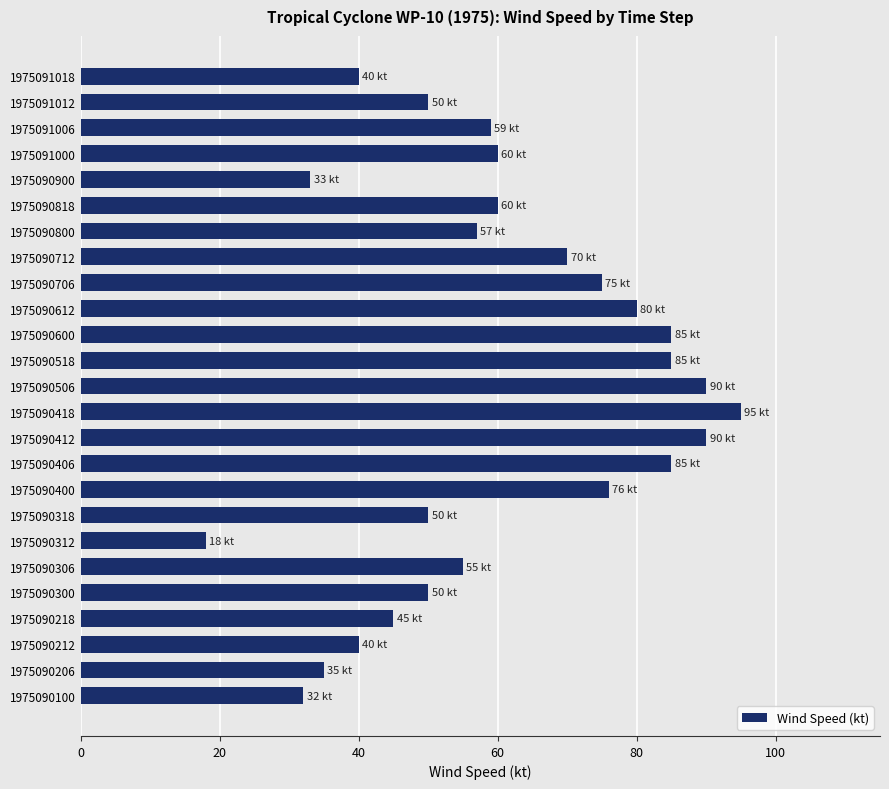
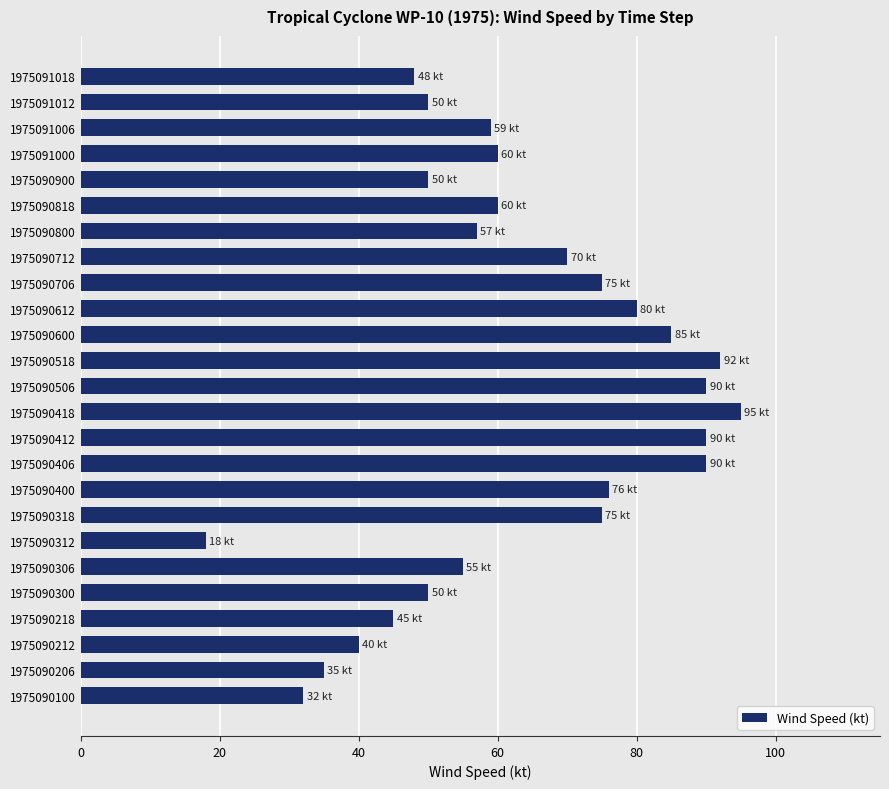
  {
-   "1975091018": 40,
+   "1975091018": 48,
    "1975091012": 50,
    "1975091006": 59,
    "1975091000": 60,
-   "1975090900": 33,
+   "1975090900": 50,
    "1975090818": 60,
    "1975090800": 57,
    "1975090712": 70,
    "1975090706": 75,
    "1975090612": 80,
    "1975090600": 85,
-   "1975090518": 85,
+   "1975090518": 92,
    "1975090506": 90,
    "1975090418": 95,
    "1975090412": 90,
-   "1975090406": 85,
+   "1975090406": 90,
    "1975090400": 76,
-   "1975090318": 50,
+   "1975090318": 75,
    "1975090312": 18,
    "1975090306": 55,
    "1975090300": 50,
    "1975090218": 45,
    "1975090212": 40,
    "1975090206": 35,
    "1975090100": 32
  }
